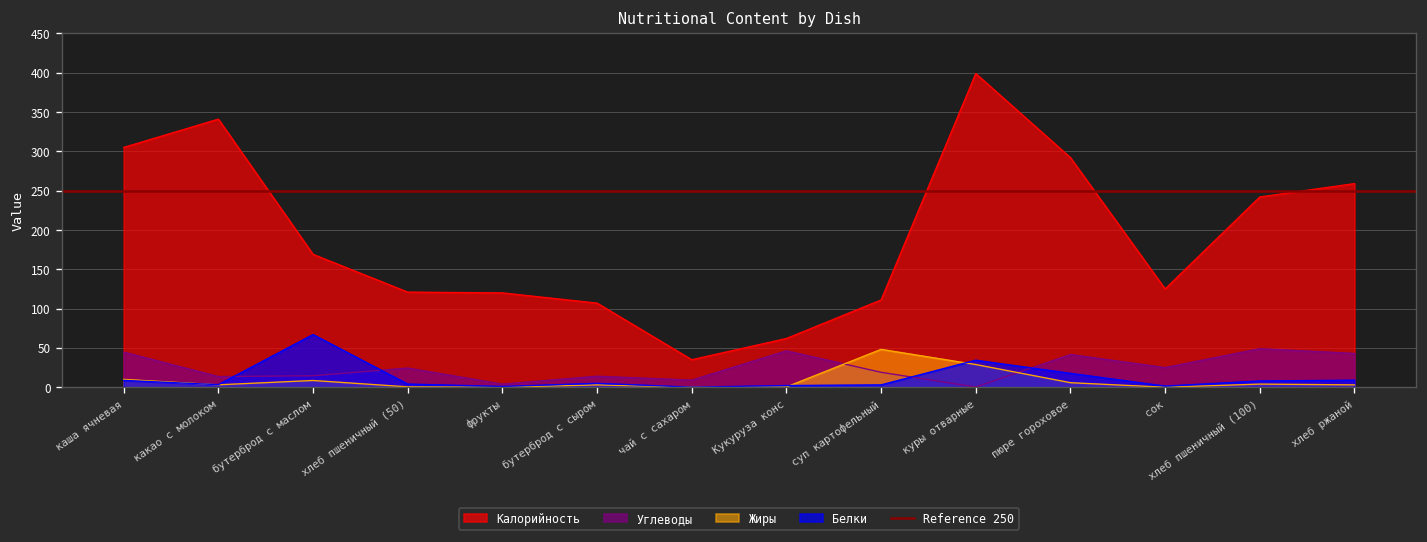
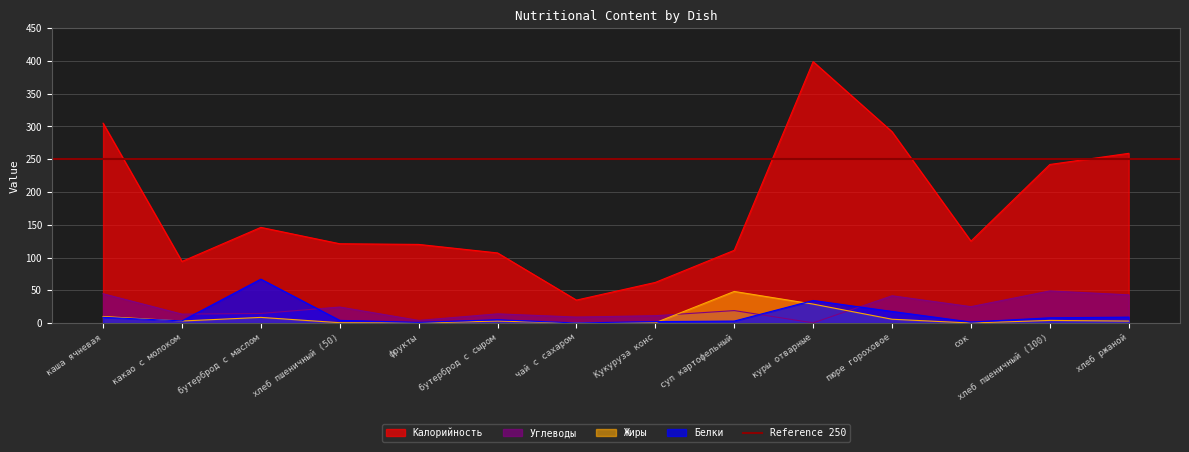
  {
    "Калорийность": {
      "каша ячневая": 310,
-     "какао с молоком": 340,
-     "бутерброд с маслом": 170,
+     "какао с молоком": 90,
+     "бутерброд с маслом": 150,
      "хлеб пшеничный (50)": 120,
      "фрукты": 120,
      "бутерброд с сыром": 110,
      "чай с сахаром": 40,
      "Кукуруза конс": 60,
      "суп картофельный": 110,
      "куры отварные": 400,
      "пюре гороховое": 290,
      "сок": 130,
      "хлеб пшеничный (100)": 240,
      "хлеб ржаной": 260
    },
    "Углеводы": {
      "каша ячневая": 40,
      "какао с молоком": 10,
      "бутерброд с маслом": 10,
      "хлеб пшеничный (50)": 20,
      "бутерброд с сыром": 10,
      "чай с сахаром": 10,
-     "Кукуруза конс": 50,
+     "Кукуруза конс": 10,
      "суп картофельный": 20,
      "куры отварные": 0,
      "пюре гороховое": 40,
      "сок": 30,
      "хлеб пшеничный (100)": 50,
      "хлеб ржаной": 40
    },
    "Жиры": {
      "бутерброд с маслом": 10,
      "суп картофельный": 50,
      "куры отварные": 30,
      "пюре гороховое": 10,
      "хлеб пшеничный (100)": 0,
      "хлеб ржаной": 0
    },
    "Белки": {
      "бутерброд с маслом": 70,
      "суп картофельный": 0,
      "куры отварные": 30,
      "пюре гороховое": 20,
      "хлеб пшеничный (100)": 10,
      "хлеб ржаной": 10
    }
  }
